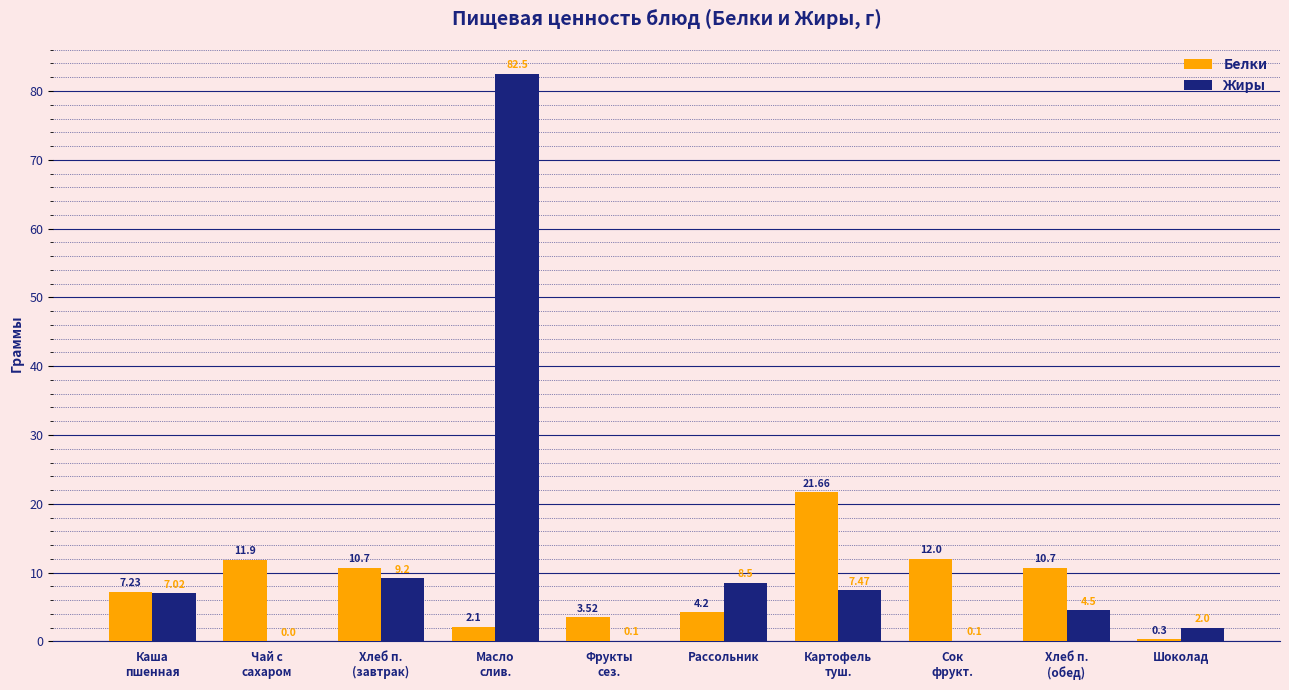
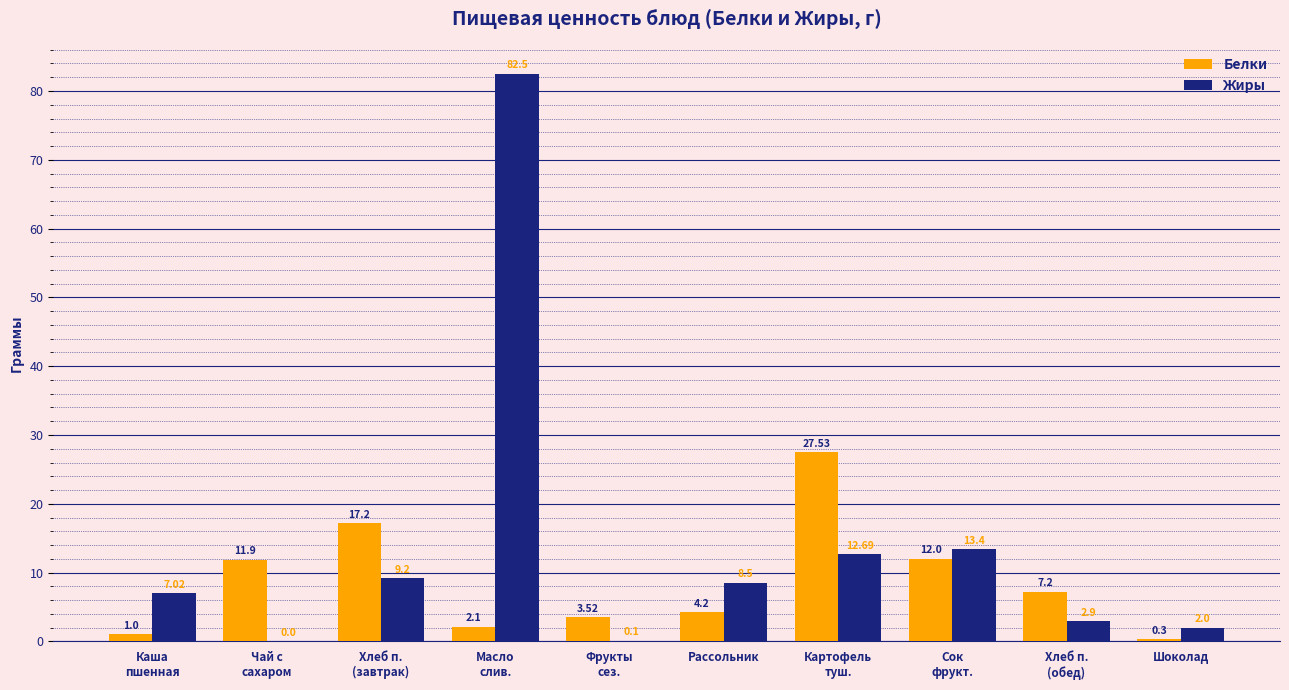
  {
    "Белки": {
-     "Каша пшенная": 7.23,
+     "Каша пшенная": 1.0,
      "Чай с сахаром": 11.9,
-     "Хлеб п. (завтрак)": 10.7,
+     "Хлеб п. (завтрак)": 17.2,
      "Масло слив.": 2.1,
      "Фрукты сез.": 3.52,
      "Рассольник": 4.2,
-     "Картофель туш.": 21.66,
+     "Картофель туш.": 27.53,
      "Сок фрукт.": 12.0,
-     "Хлеб п. (обед)": 10.7,
+     "Хлеб п. (обед)": 7.2,
      "Шоколад": 0.3
    },
    "Жиры": {
      "Каша пшенная": 7.02,
      "Чай с сахаром": 0.0,
      "Хлеб п. (завтрак)": 9.2,
      "Масло слив.": 82.5,
      "Фрукты сез.": 0.1,
      "Рассольник": 8.5,
-     "Картофель туш.": 7.47,
-     "Сок фрукт.": 0.1,
-     "Хлеб п. (обед)": 4.5,
+     "Картофель туш.": 12.69,
+     "Сок фрукт.": 13.4,
+     "Хлеб п. (обед)": 2.9,
      "Шоколад": 2.0
    }
  }
